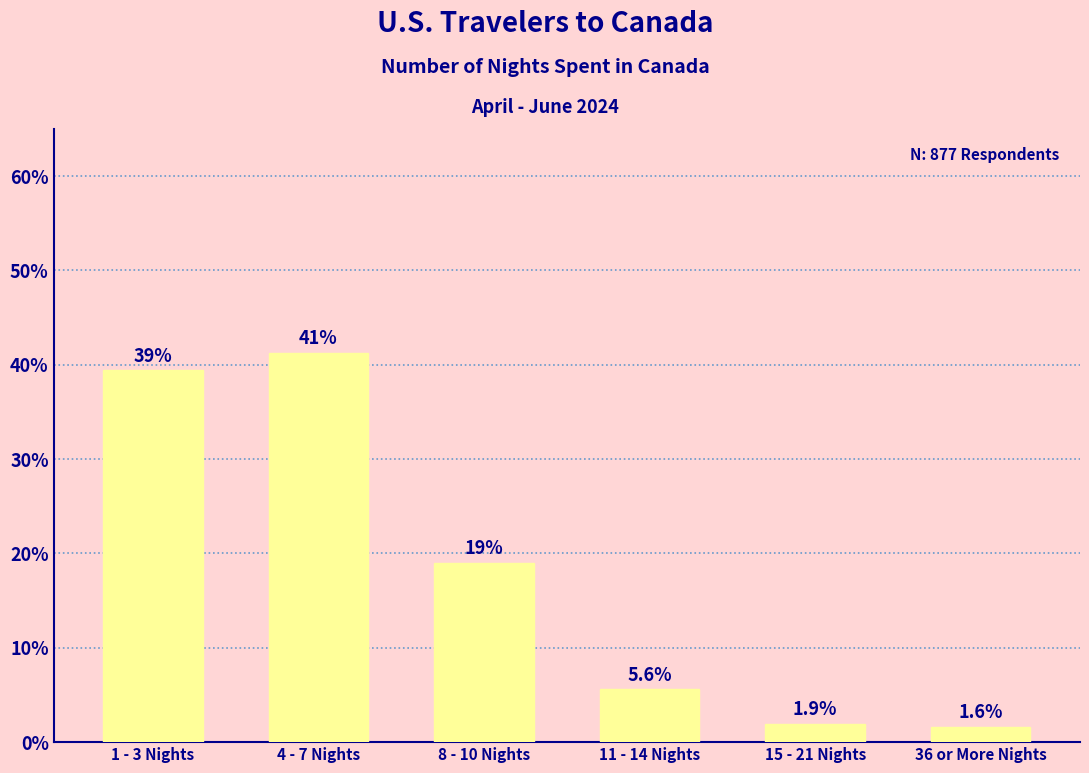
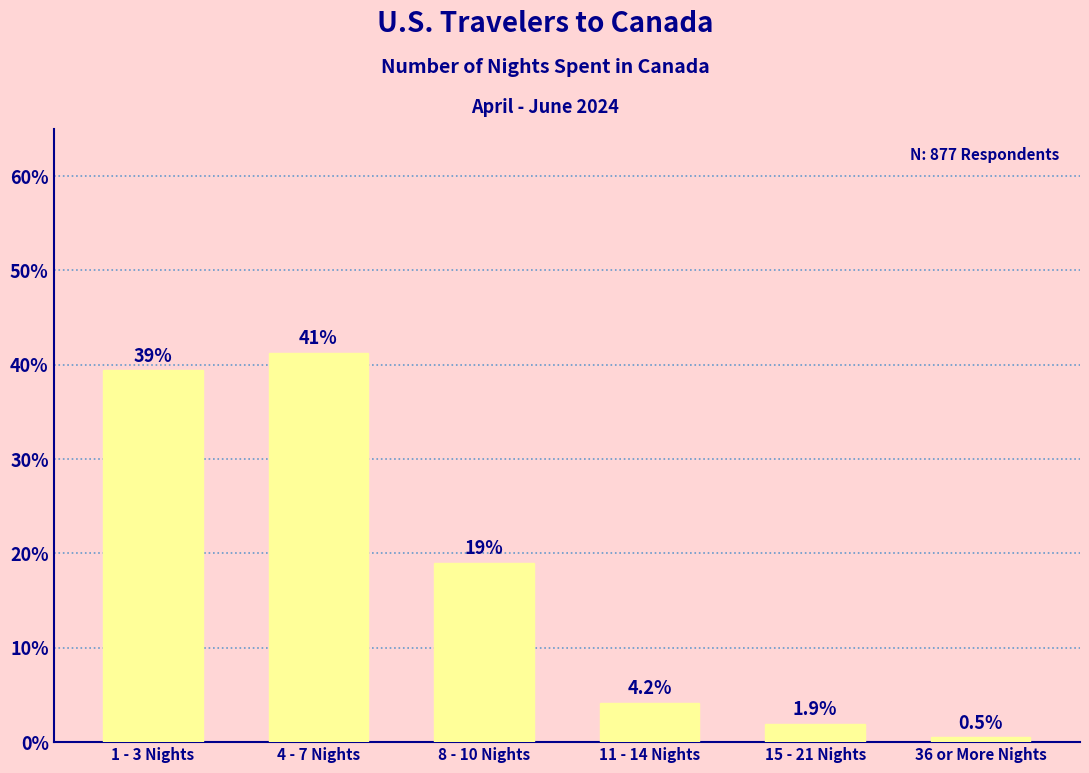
  {
    "1 - 3 Nights": "39%",
    "4 - 7 Nights": "41%",
    "8 - 10 Nights": "19%",
-   "11 - 14 Nights": "5.6%",
+   "11 - 14 Nights": "4.2%",
    "15 - 21 Nights": "1.9%",
-   "36 or More Nights": "1.6%"
+   "36 or More Nights": "0.5%"
  }
